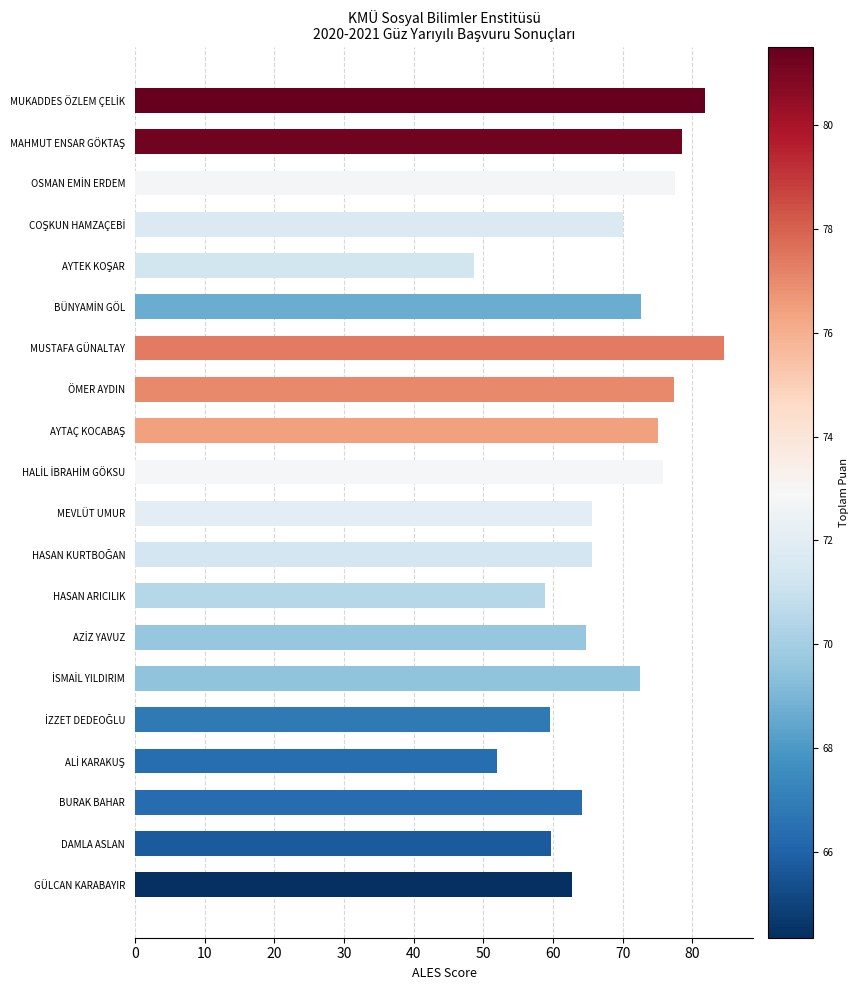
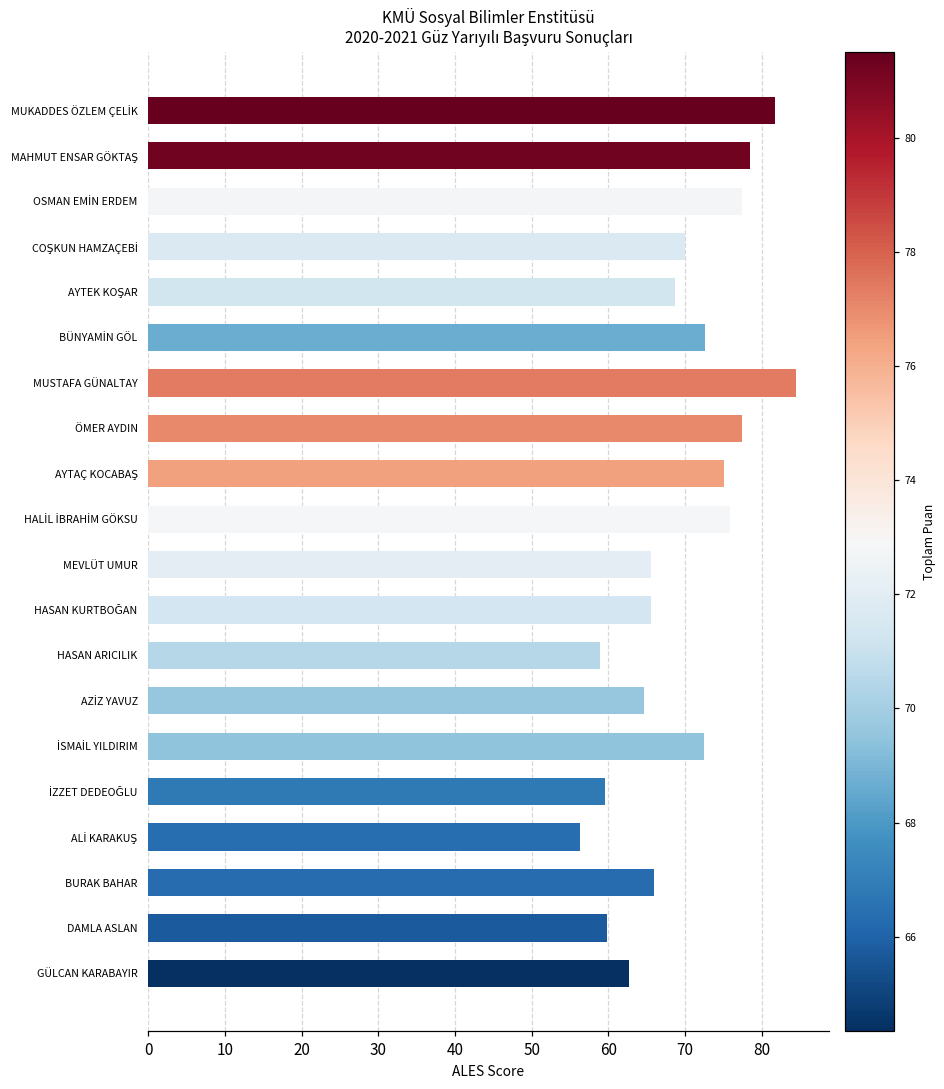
  {
    "MUKADDES ÖZLEM ÇELİK": 82,
    "MAHMUT ENSAR GÖKTAŞ": 79,
    "OSMAN EMİN ERDEM": 77,
    "COŞKUN HAMZAÇEBİ": 70,
-   "AYTEK KOŞAR": 49,
+   "AYTEK KOŞAR": 69,
    "BÜNYAMİN GÖL": 73,
    "MUSTAFA GÜNALTAY": 85,
    "ÖMER AYDIN": 77,
    "AYTAÇ KOCABAŞ": 75,
    "HALİL İBRAHİM GÖKSU": 76,
    "MEVLÜT UMUR": 66,
    "HASAN KURTBOĞAN": 66,
    "HASAN ARICILIK": 59,
    "AZİZ YAVUZ": 65,
    "İSMAİL YILDIRIM": 72,
    "İZZET DEDEOĞLU": 60,
-   "ALİ KARAKUŞ": 52,
-   "BURAK BAHAR": 64,
+   "ALİ KARAKUŞ": 56,
+   "BURAK BAHAR": 66,
    "DAMLA ASLAN": 60,
    "GÜLCAN KARABAYIR": 63
  }
